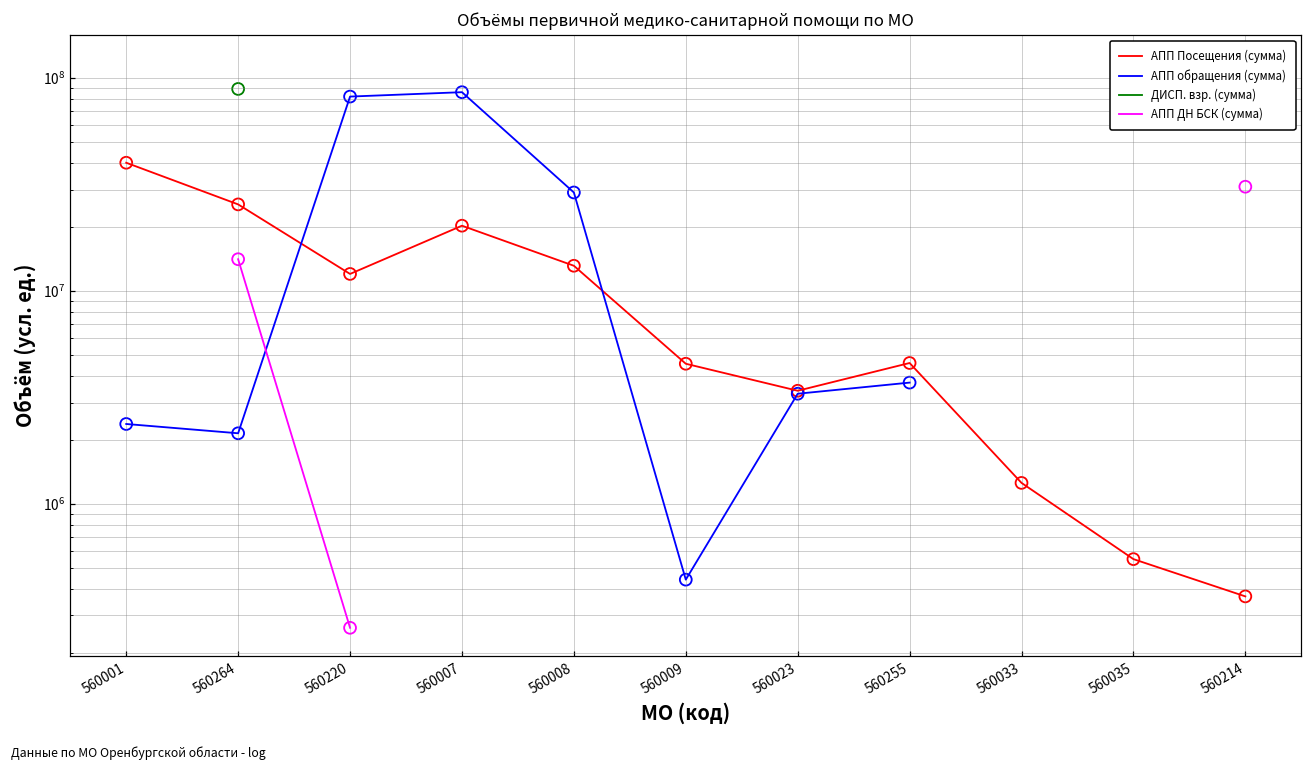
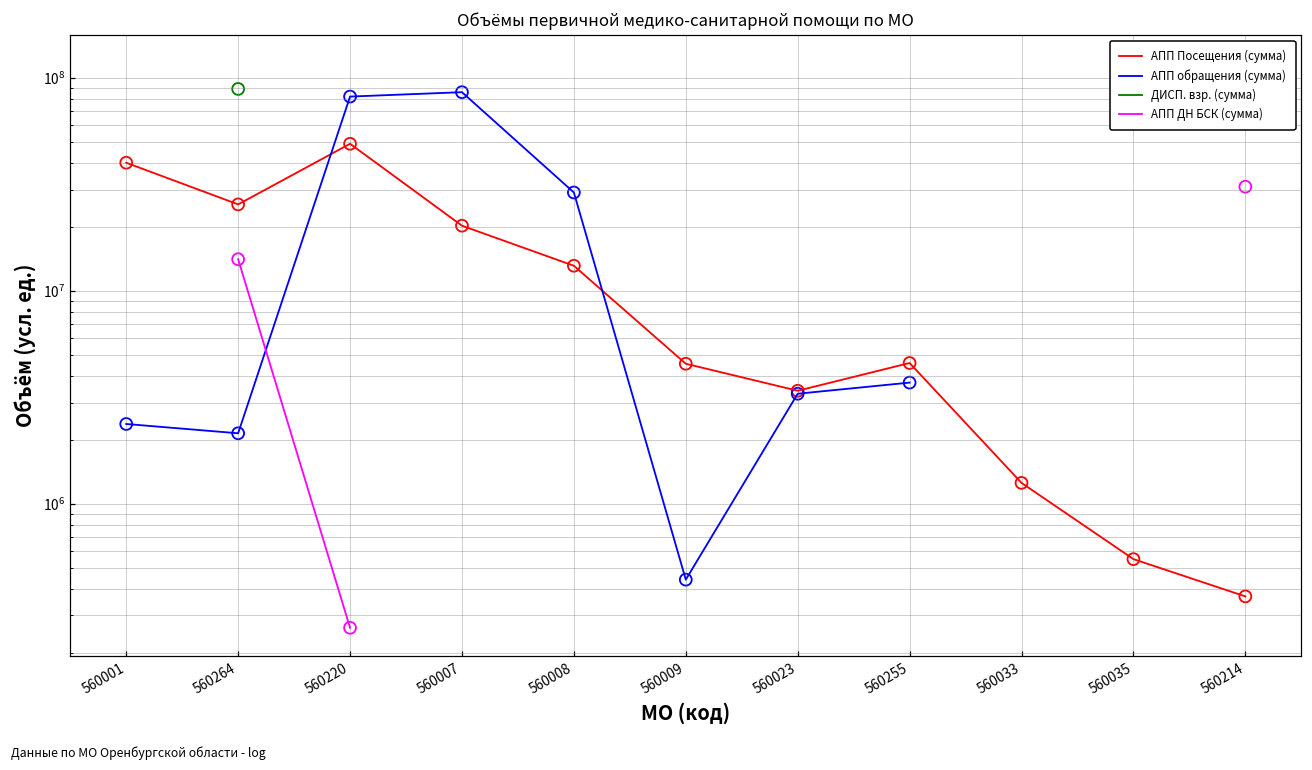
  {
    "АПП Посещения (сумма)": {
      "560001": 40000000,
      "560264": 26000000,
-     "560220": 12000000,
+     "560220": 49000000,
      "560007": 20000000,
      "560008": 13000000,
      "560009": 4600000,
      "560023": 3400000,
      "560255": 4600000,
      "560033": 1300000,
      "560035": 550000,
      "560214": 370000
    },
    "АПП обращения (сумма)": {
      "560001": 2400000,
      "560264": 2200000,
      "560220": 82000000,
      "560007": 90000000,
      "560008": 29000000,
      "560009": 440000,
      "560023": 3300000,
      "560255": 3700000
    },
    "ДИСП. взр. (сумма)": {
      "560264": 90000000
    },
    "АПП ДН БСК (сумма)": {
      "560264": 14000000,
      "560220": 260000,
      "560214": 31000000
    }
  }
